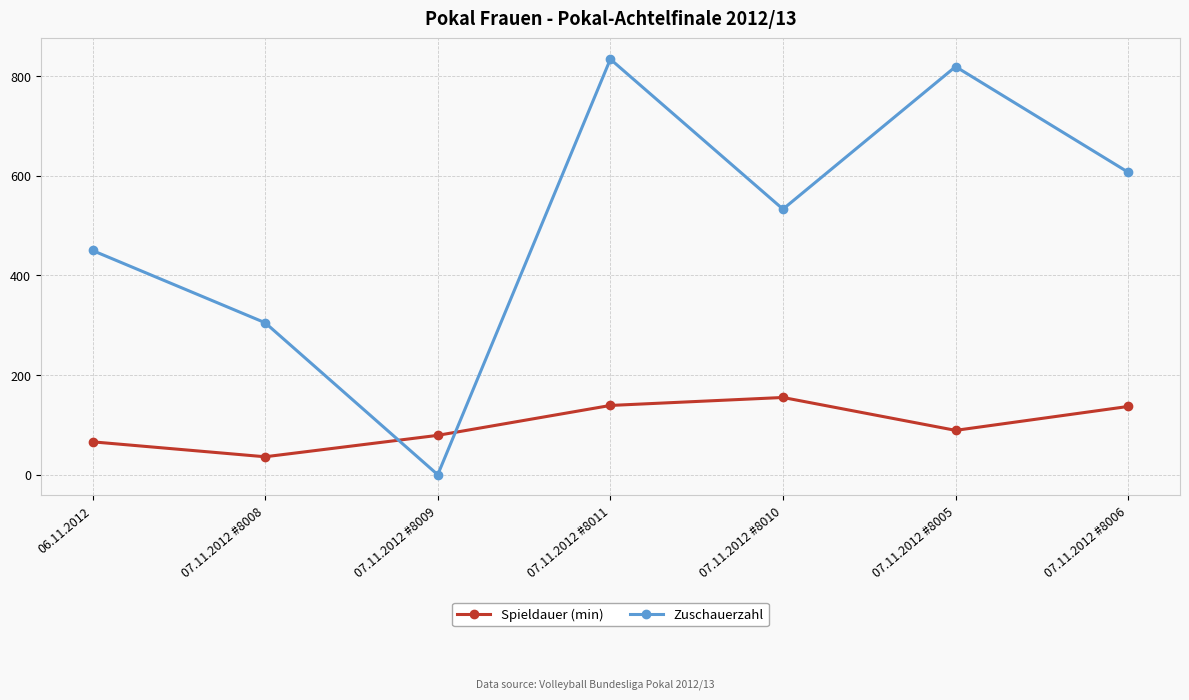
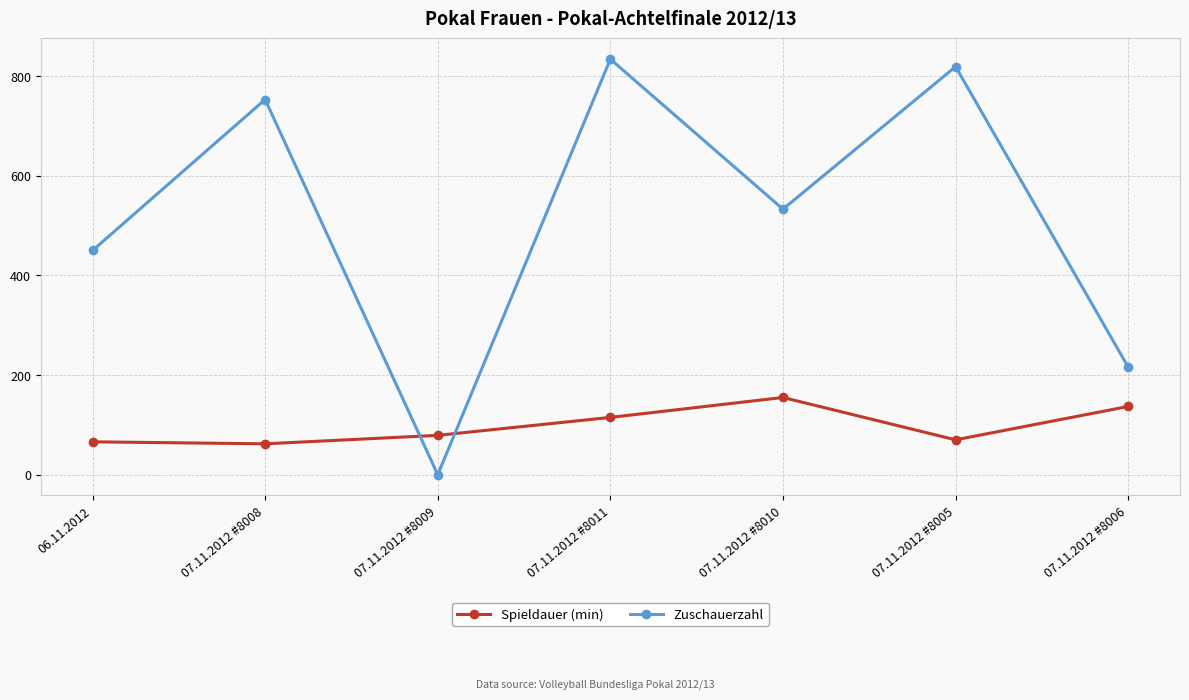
  {
    "Spieldauer (min)": {
      "06.11.2012": 70,
-     "07.11.2012 #8008": 40,
+     "07.11.2012 #8008": 60,
      "07.11.2012 #8009": 80,
-     "07.11.2012 #8011": 140,
+     "07.11.2012 #8011": 120,
      "07.11.2012 #8010": 160,
-     "07.11.2012 #8005": 90,
+     "07.11.2012 #8005": 70,
      "07.11.2012 #8006": 140
    },
    "Zuschauerzahl": {
      "06.11.2012": 450,
-     "07.11.2012 #8008": 310,
+     "07.11.2012 #8008": 750,
      "07.11.2012 #8009": 0,
      "07.11.2012 #8011": 830,
      "07.11.2012 #8010": 530,
      "07.11.2012 #8005": 820,
-     "07.11.2012 #8006": 610
+     "07.11.2012 #8006": 220
    }
  }
